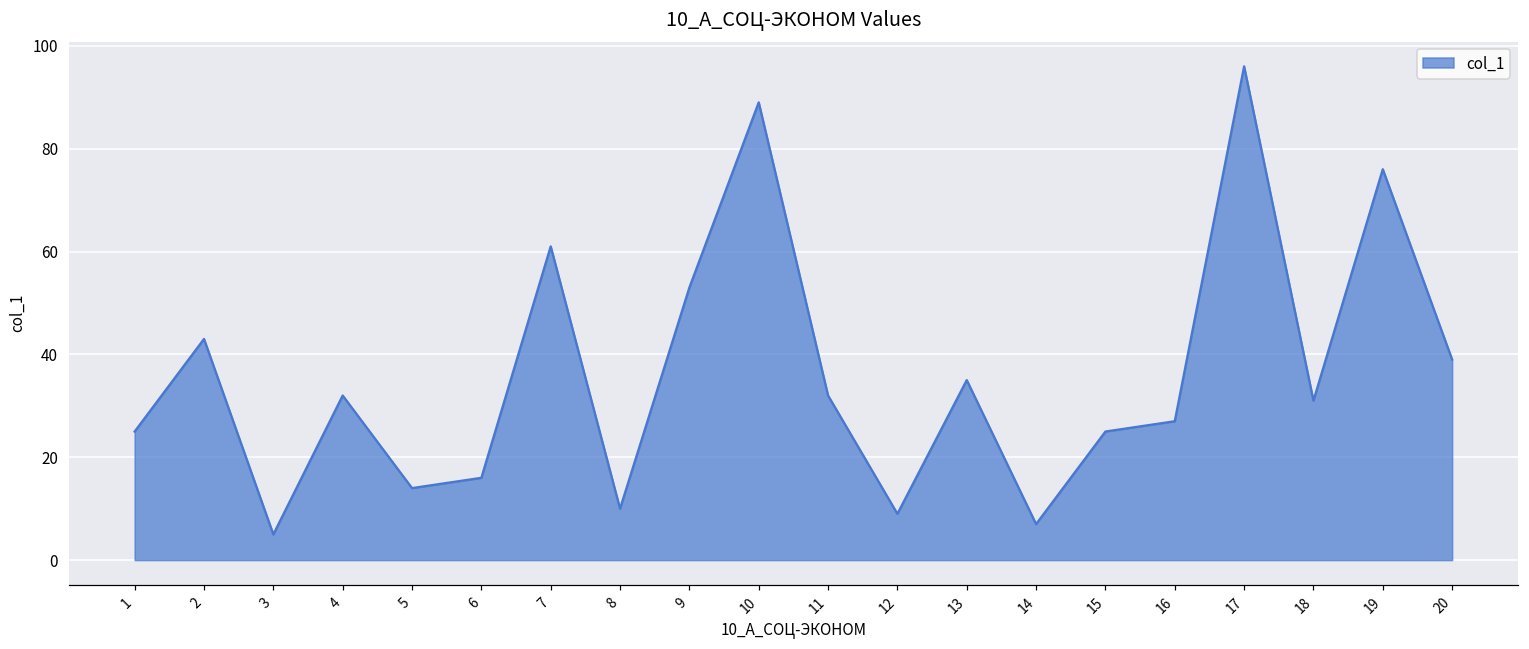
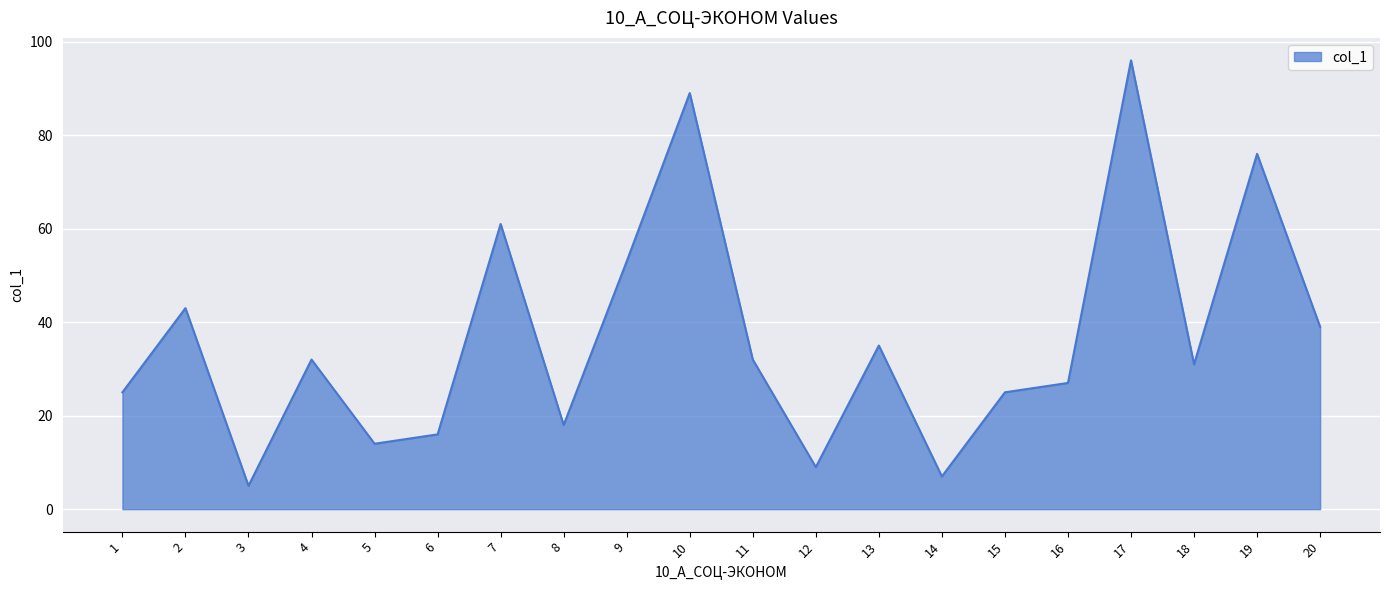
  {
    "1": 25,
    "2": 43,
    "3": 5,
    "4": 32,
    "5": 14,
    "6": 16,
    "7": 61,
-   "8": 10,
+   "8": 18,
    "9": 53,
    "10": 89,
    "11": 32,
    "12": 9,
    "13": 35,
    "14": 7,
    "15": 25,
    "16": 27,
    "17": 96,
    "18": 31,
    "19": 76,
    "20": 39
  }
